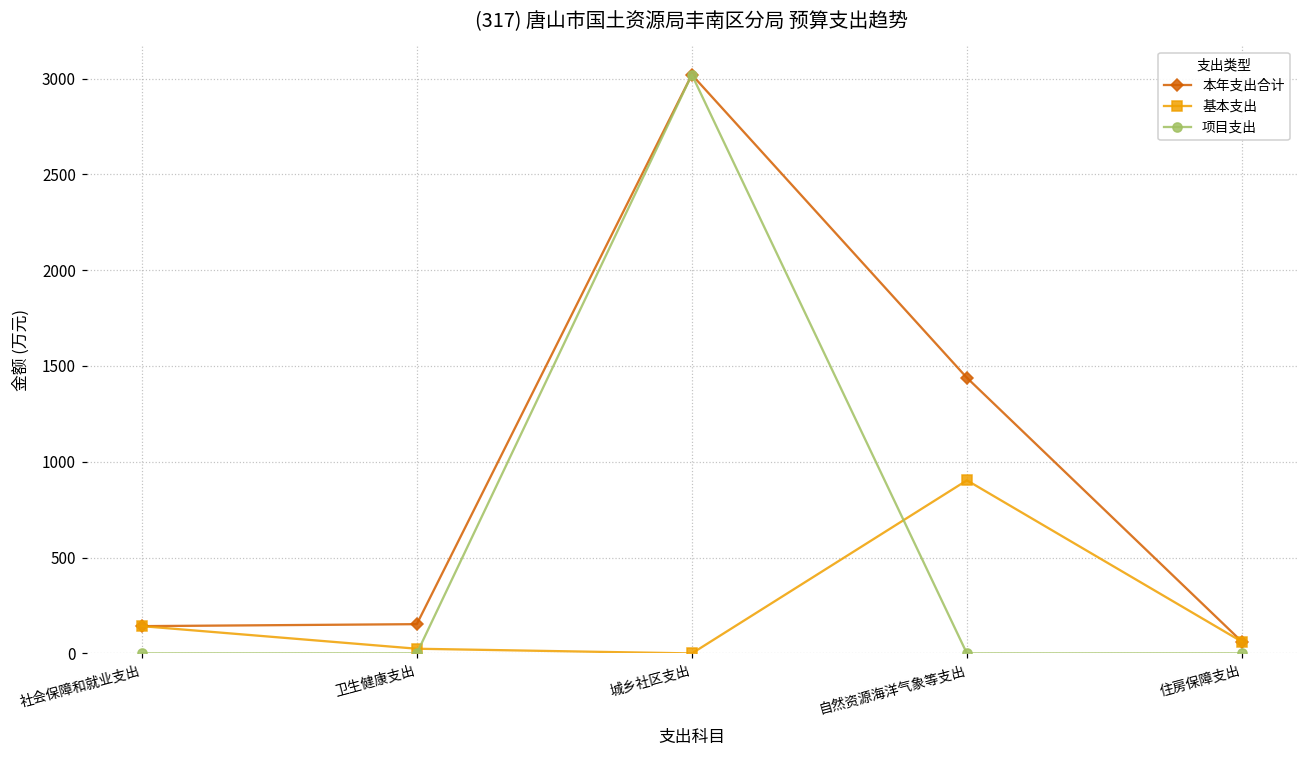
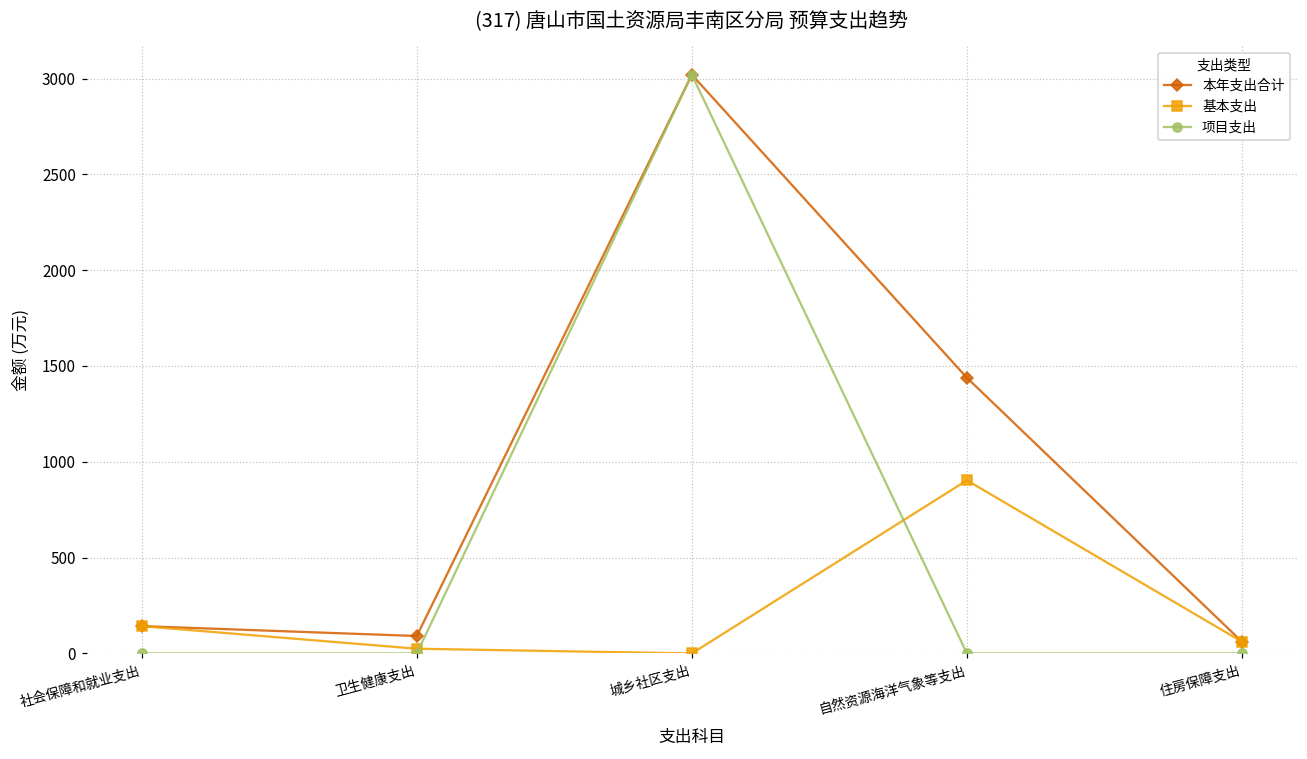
  {
    "本年支出合计": {
-     "卫生健康支出": 150,
+     "卫生健康支出": 90,
      "自然资源海洋气象等支出": 1440
    },
    "基本支出": {
      "卫生健康支出": 20,
      "城乡社区支出": 0,
      "自然资源海洋气象等支出": 900
    },
    "项目支出": {
      "社会保障和就业支出": 0,
      "卫生健康支出": 0,
      "自然资源海洋气象等支出": 0,
      "住房保障支出": 0
    }
  }
